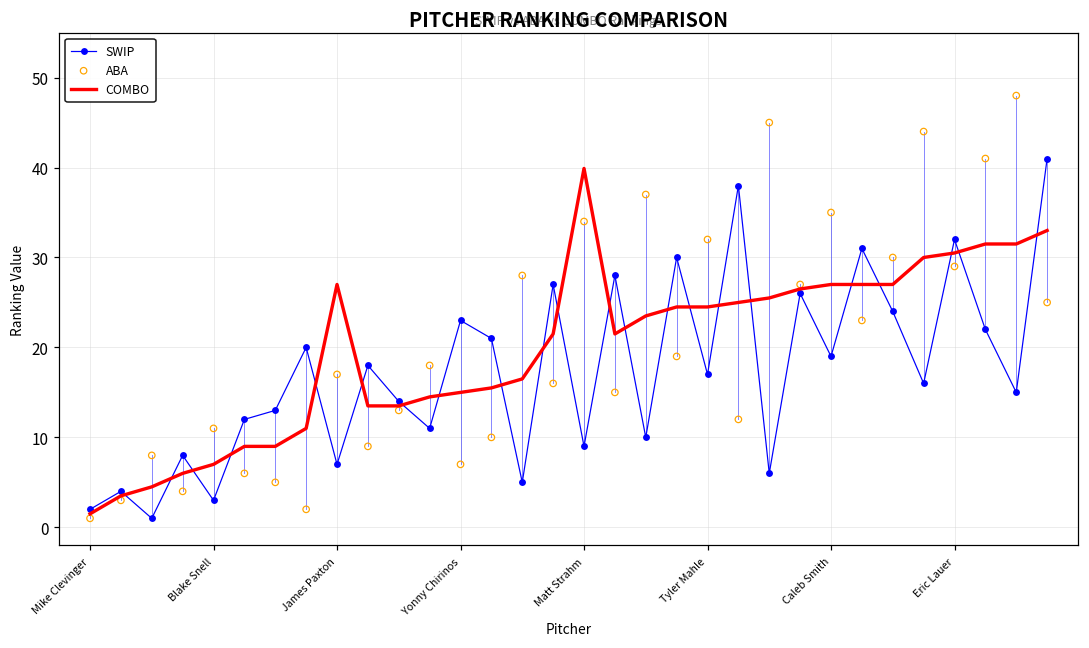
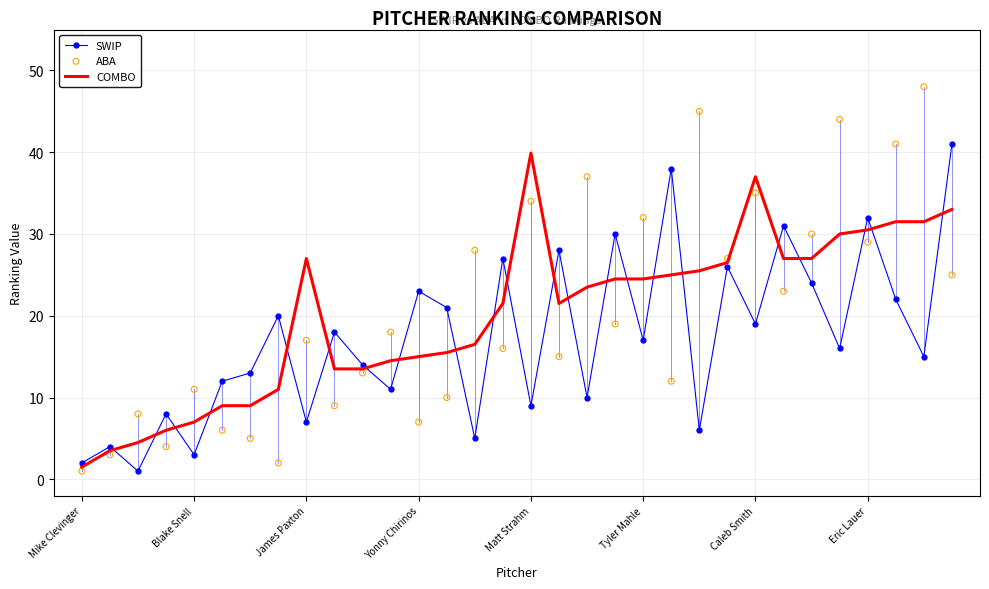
  {
    "COMBO": {
      "Mike Clevinger": 2,
      "Blake Snell": 7,
      "James Paxton": 27,
      "Yonny Chirinos": 15,
      "Matt Strahm": 40,
      "Tyler Mahle": 25,
-     "Caleb Smith": 27,
+     "Caleb Smith": 37,
      "Eric Lauer": 31
    }
  }
